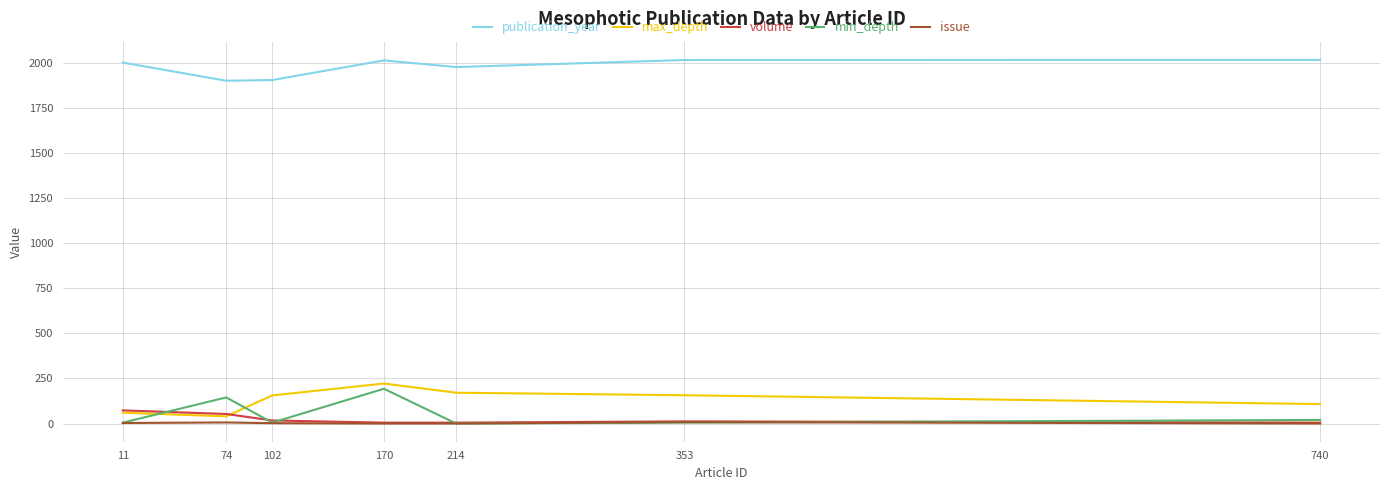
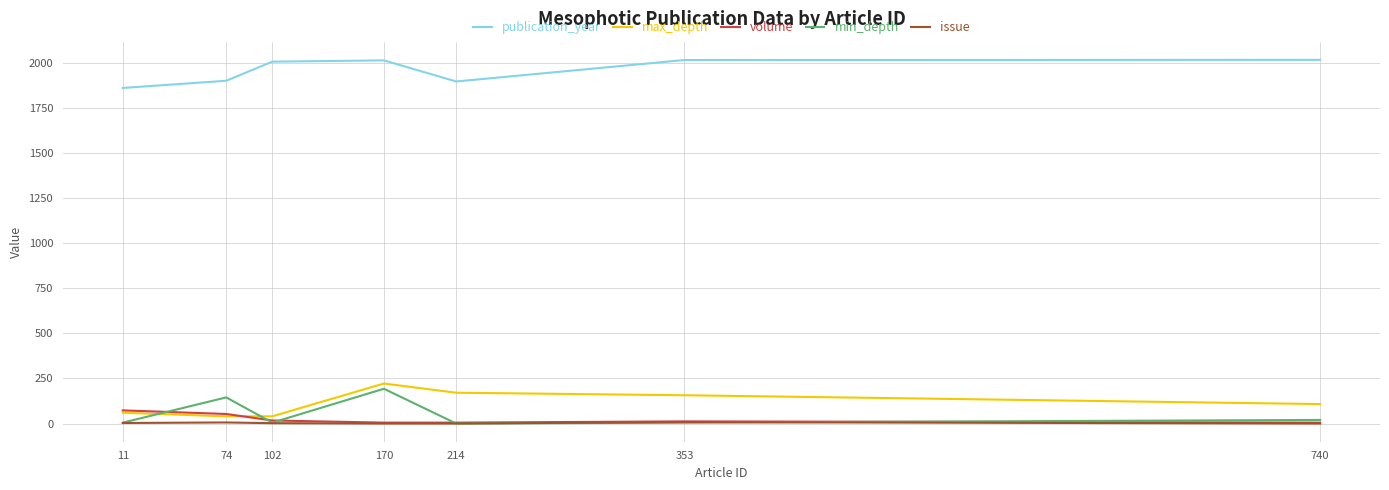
  {
    "publication_year": {
-     "11": 2000,
+     "11": 1860,
      "74": 1900,
-     "102": 1910,
+     "102": 2010,
      "170": 2020,
-     "214": 1980,
+     "214": 1900,
      "353": 2020,
      "740": 2020
    },
    "max_depth": {
-     "102": 160,
+     "102": 40,
      "170": 220,
      "214": 170,
      "353": 160,
      "740": 110
    },
    "min_depth": {
      "74": 150,
      "170": 190,
      "740": 20
    }
  }
